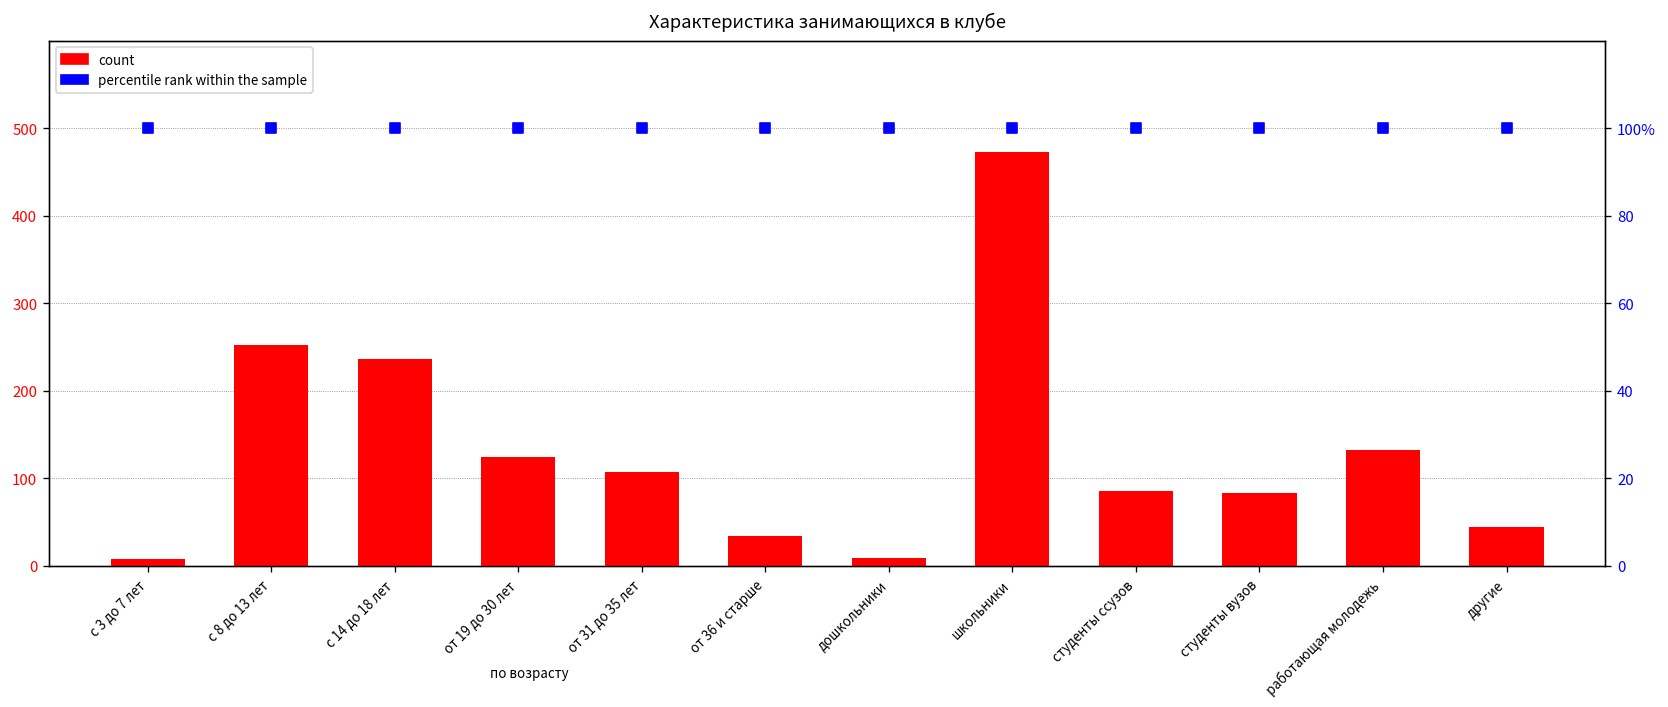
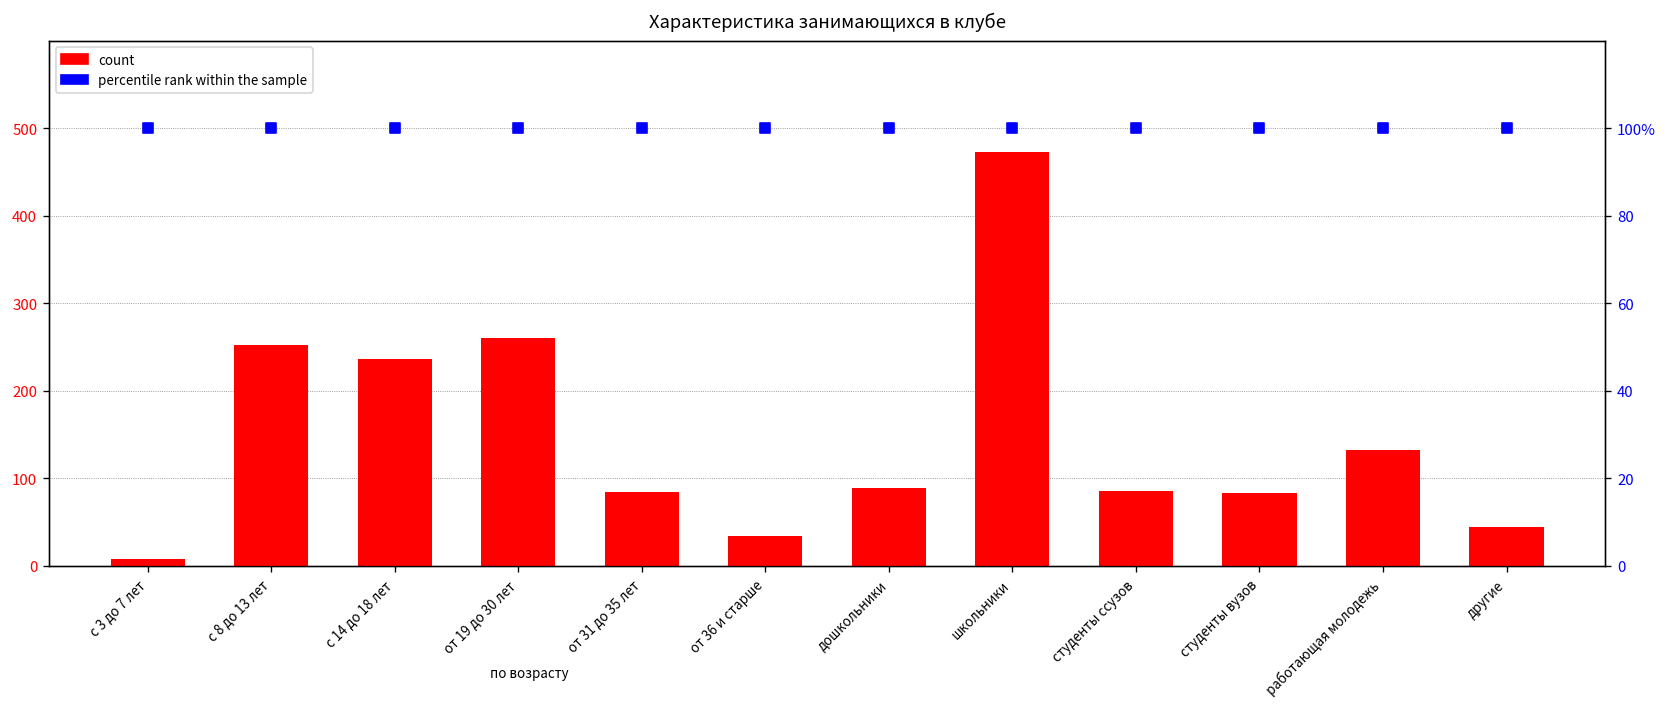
  {
    "count": {
      "с 3 до 7 лет": 10,
      "с 8 до 13 лет": 250,
      "с 14 до 18 лет": 240,
-     "от 19 до 30 лет": 130,
-     "от 31 до 35 лет": 110,
+     "от 19 до 30 лет": 260,
+     "от 31 до 35 лет": 90,
      "от 36 и старше": 30,
-     "дошкольники": 10,
+     "дошкольники": 90,
      "школьники": 470,
      "студенты ссузов": 90,
      "студенты вузов": 80,
      "другие": 50
    }
  }
